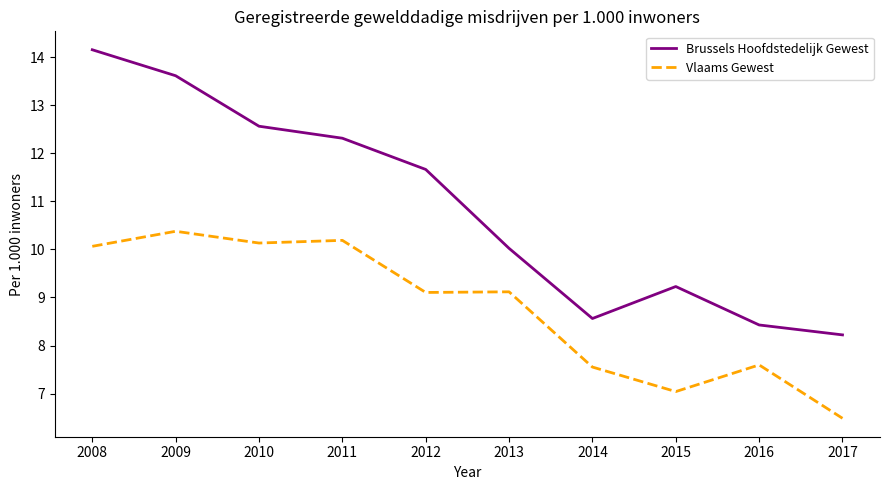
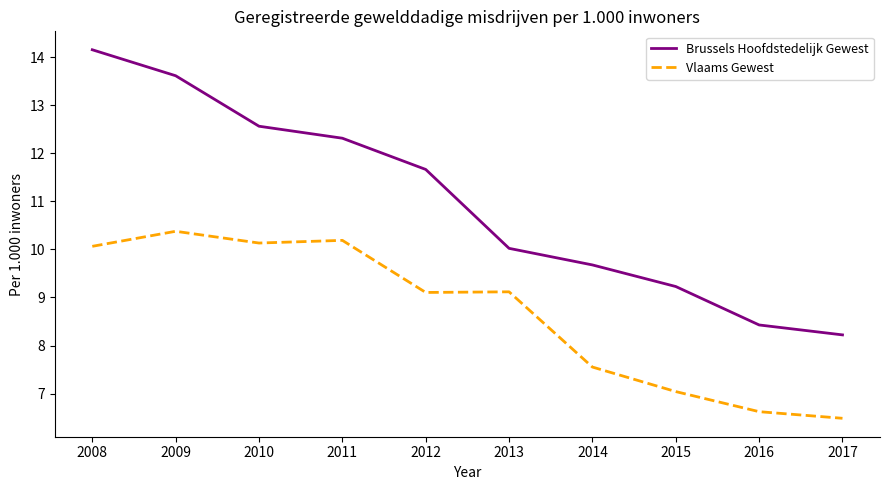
  {
    "Brussels Hoofdstedelijk Gewest": {
      "2008": 14.2,
      "2009": 13.6,
      "2010": 12.6,
      "2011": 12.3,
      "2012": 11.7,
      "2013": 10.0,
-     "2014": 8.6,
+     "2014": 9.7,
      "2015": 9.2,
      "2016": 8.4,
      "2017": 8.2
    },
    "Vlaams Gewest": {
      "2008": 10.1,
      "2009": 10.4,
      "2010": 10.1,
      "2011": 10.2,
      "2012": 9.1,
      "2013": 9.1,
      "2014": 7.6,
      "2015": 7.0,
-     "2016": 7.6,
+     "2016": 6.6,
      "2017": 6.5
    }
  }
